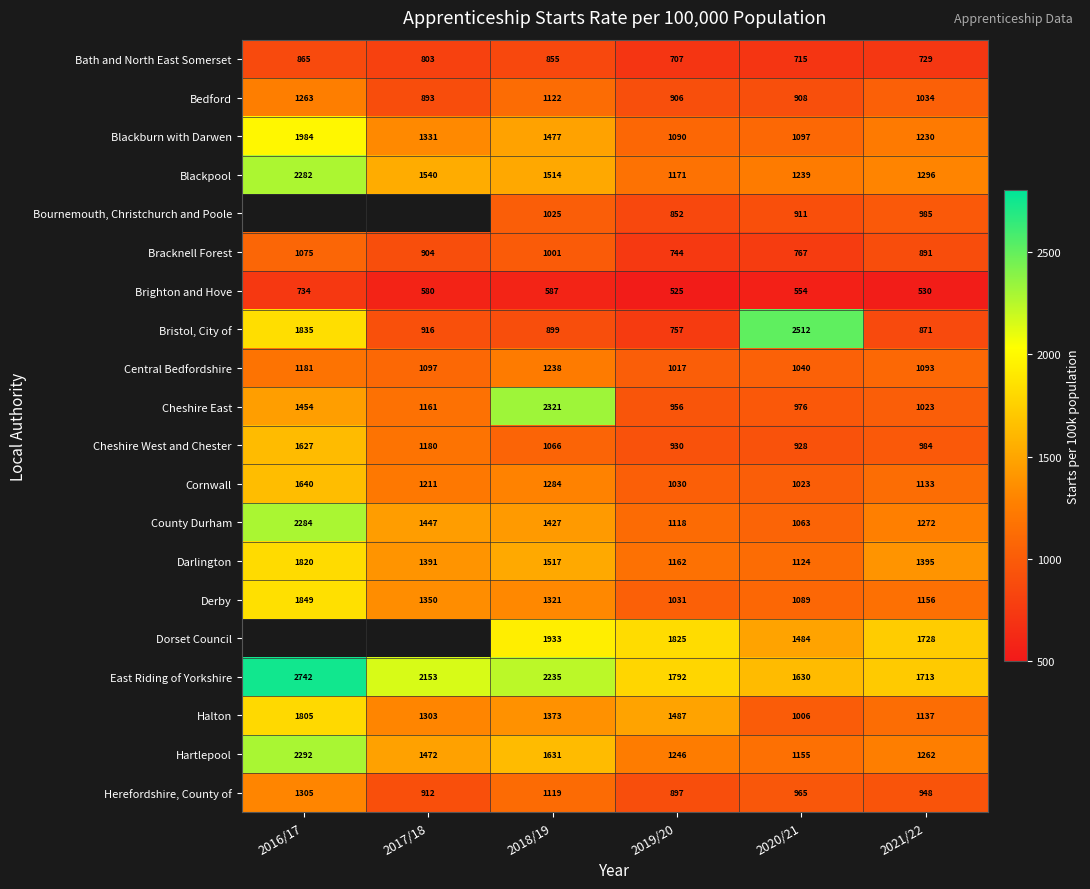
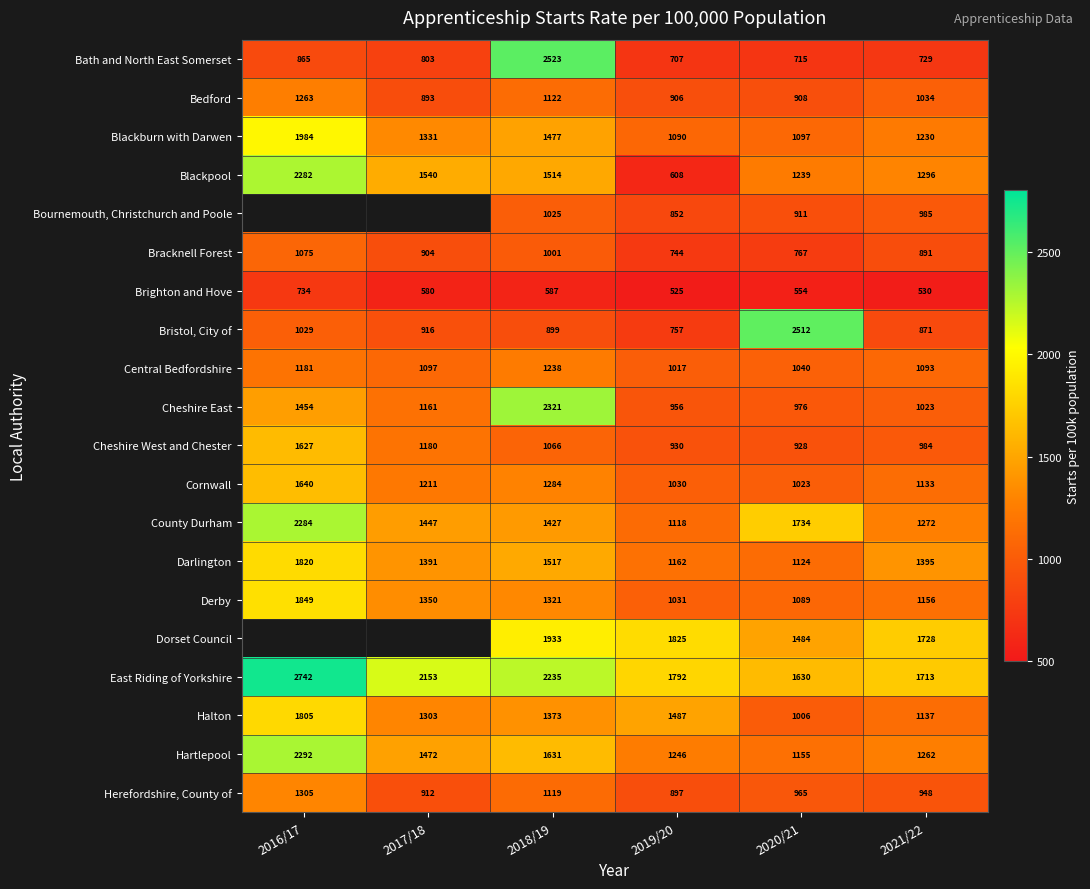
  {
    "Bath and North East Somerset": {
      "2016/17": 865,
      "2017/18": 803,
-     "2018/19": 855,
+     "2018/19": 2523,
      "2019/20": 707,
      "2020/21": 715,
      "2021/22": 729
    },
    "Bedford": {
      "2016/17": 1263,
      "2017/18": 893,
      "2018/19": 1122,
      "2019/20": 906,
      "2020/21": 908,
      "2021/22": 1034
    },
    "Blackburn with Darwen": {
      "2016/17": 1984,
      "2017/18": 1331,
      "2018/19": 1477,
      "2019/20": 1090,
      "2020/21": 1097,
      "2021/22": 1230
    },
    "Blackpool": {
      "2016/17": 2282,
      "2017/18": 1540,
      "2018/19": 1514,
-     "2019/20": 1171,
+     "2019/20": 608,
      "2020/21": 1239,
      "2021/22": 1296
    },
    "Bournemouth, Christchurch and Poole": {
      "2018/19": 1025,
      "2019/20": 852,
      "2020/21": 911,
      "2021/22": 985
    },
    "Bracknell Forest": {
      "2016/17": 1075,
      "2017/18": 904,
      "2018/19": 1001,
      "2019/20": 744,
      "2020/21": 767,
      "2021/22": 891
    },
    "Brighton and Hove": {
      "2016/17": 734,
      "2017/18": 580,
      "2018/19": 587,
      "2019/20": 525,
      "2020/21": 554,
      "2021/22": 530
    },
    "Bristol, City of": {
-     "2016/17": 1835,
+     "2016/17": 1029,
      "2017/18": 916,
      "2018/19": 899,
      "2019/20": 757,
      "2020/21": 2512,
      "2021/22": 871
    },
    "Central Bedfordshire": {
      "2016/17": 1181,
      "2017/18": 1097,
      "2018/19": 1238,
      "2019/20": 1017,
      "2020/21": 1040,
      "2021/22": 1093
    },
    "Cheshire East": {
      "2016/17": 1454,
      "2017/18": 1161,
      "2018/19": 2321,
      "2019/20": 956,
      "2020/21": 976,
      "2021/22": 1023
    },
    "Cheshire West and Chester": {
      "2016/17": 1627,
      "2017/18": 1180,
      "2018/19": 1066,
      "2019/20": 930,
      "2020/21": 928,
      "2021/22": 984
    },
    "Cornwall": {
      "2016/17": 1640,
      "2017/18": 1211,
      "2018/19": 1284,
      "2019/20": 1030,
      "2020/21": 1023,
      "2021/22": 1133
    },
    "County Durham": {
      "2016/17": 2284,
      "2017/18": 1447,
      "2018/19": 1427,
      "2019/20": 1118,
-     "2020/21": 1063,
+     "2020/21": 1734,
      "2021/22": 1272
    },
    "Darlington": {
      "2016/17": 1820,
      "2017/18": 1391,
      "2018/19": 1517,
      "2019/20": 1162,
      "2020/21": 1124,
      "2021/22": 1395
    },
    "Derby": {
      "2016/17": 1849,
      "2017/18": 1350,
      "2018/19": 1321,
      "2019/20": 1031,
      "2020/21": 1089,
      "2021/22": 1156
    },
    "Dorset Council": {
      "2018/19": 1933,
      "2019/20": 1825,
      "2020/21": 1484,
      "2021/22": 1728
    },
    "East Riding of Yorkshire": {
      "2016/17": 2742,
      "2017/18": 2153,
      "2018/19": 2235,
      "2019/20": 1792,
      "2020/21": 1630,
      "2021/22": 1713
    },
    "Halton": {
      "2016/17": 1805,
      "2017/18": 1303,
      "2018/19": 1373,
      "2019/20": 1487,
      "2020/21": 1006,
      "2021/22": 1137
    },
    "Hartlepool": {
      "2016/17": 2292,
      "2017/18": 1472,
      "2018/19": 1631,
      "2019/20": 1246,
      "2020/21": 1155,
      "2021/22": 1262
    },
    "Herefordshire, County of": {
      "2016/17": 1305,
      "2017/18": 912,
      "2018/19": 1119,
      "2019/20": 897,
      "2020/21": 965,
      "2021/22": 948
    }
  }
